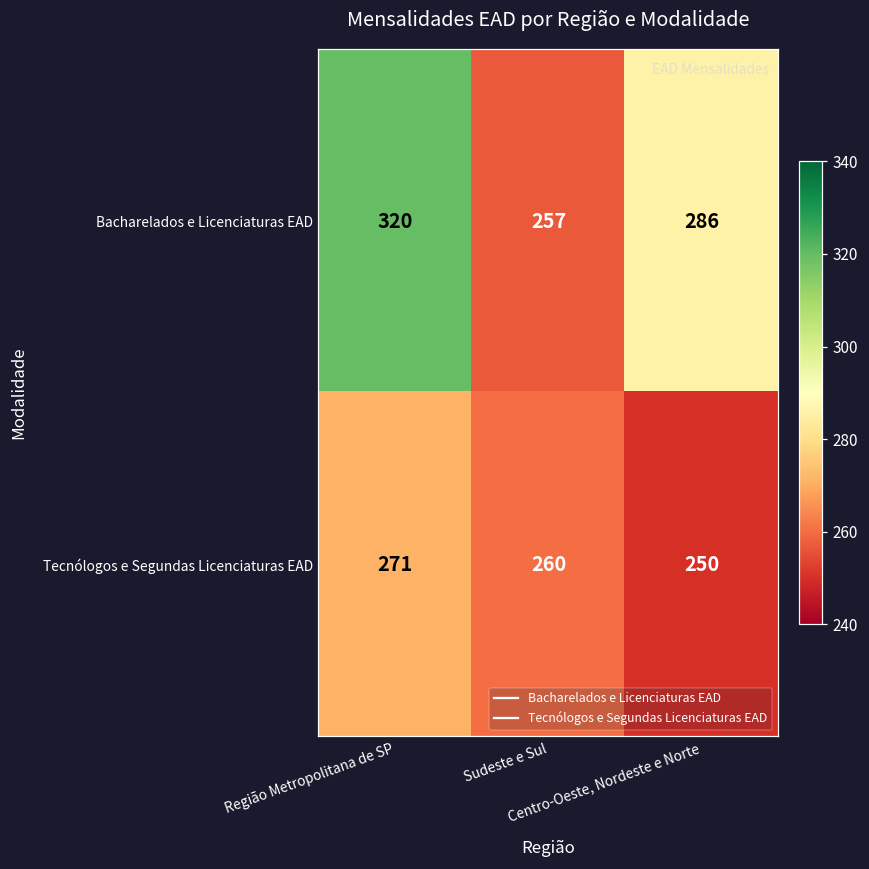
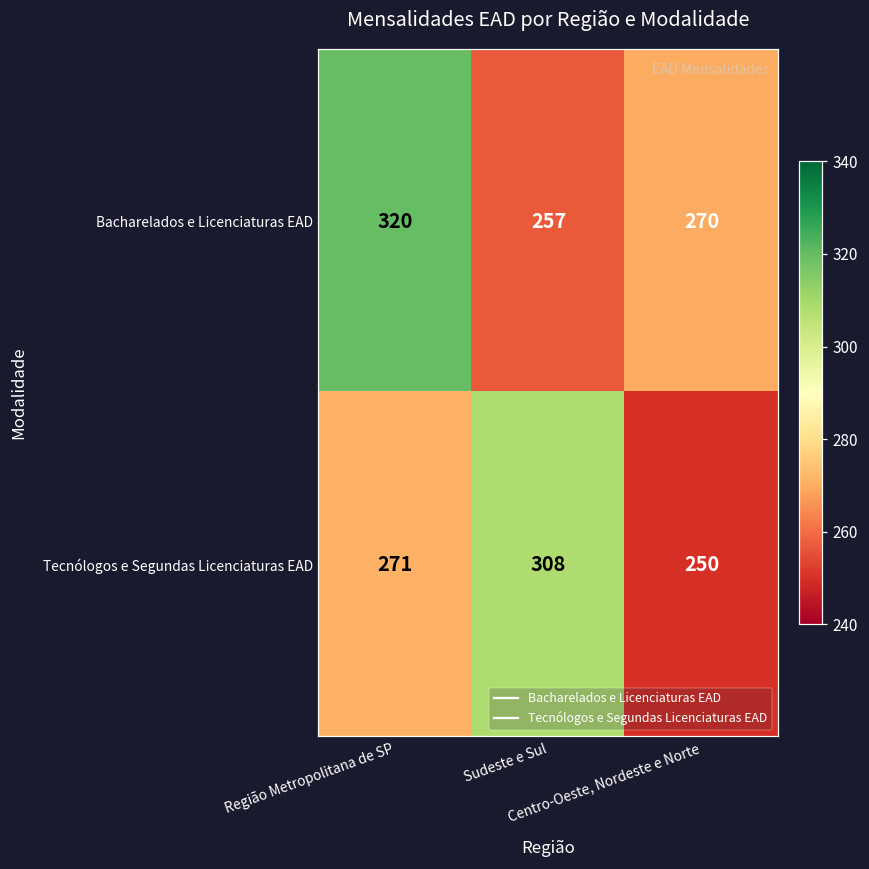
  {
    "Bacharelados e Licenciaturas EAD": {
      "Região Metropolitana de SP": 320,
      "Sudeste e Sul": 257,
-     "Centro-Oeste, Nordeste e Norte": 286
+     "Centro-Oeste, Nordeste e Norte": 270
    },
    "Tecnólogos e Segundas Licenciaturas EAD": {
      "Região Metropolitana de SP": 271,
-     "Sudeste e Sul": 260,
+     "Sudeste e Sul": 308,
      "Centro-Oeste, Nordeste e Norte": 250
    }
  }
